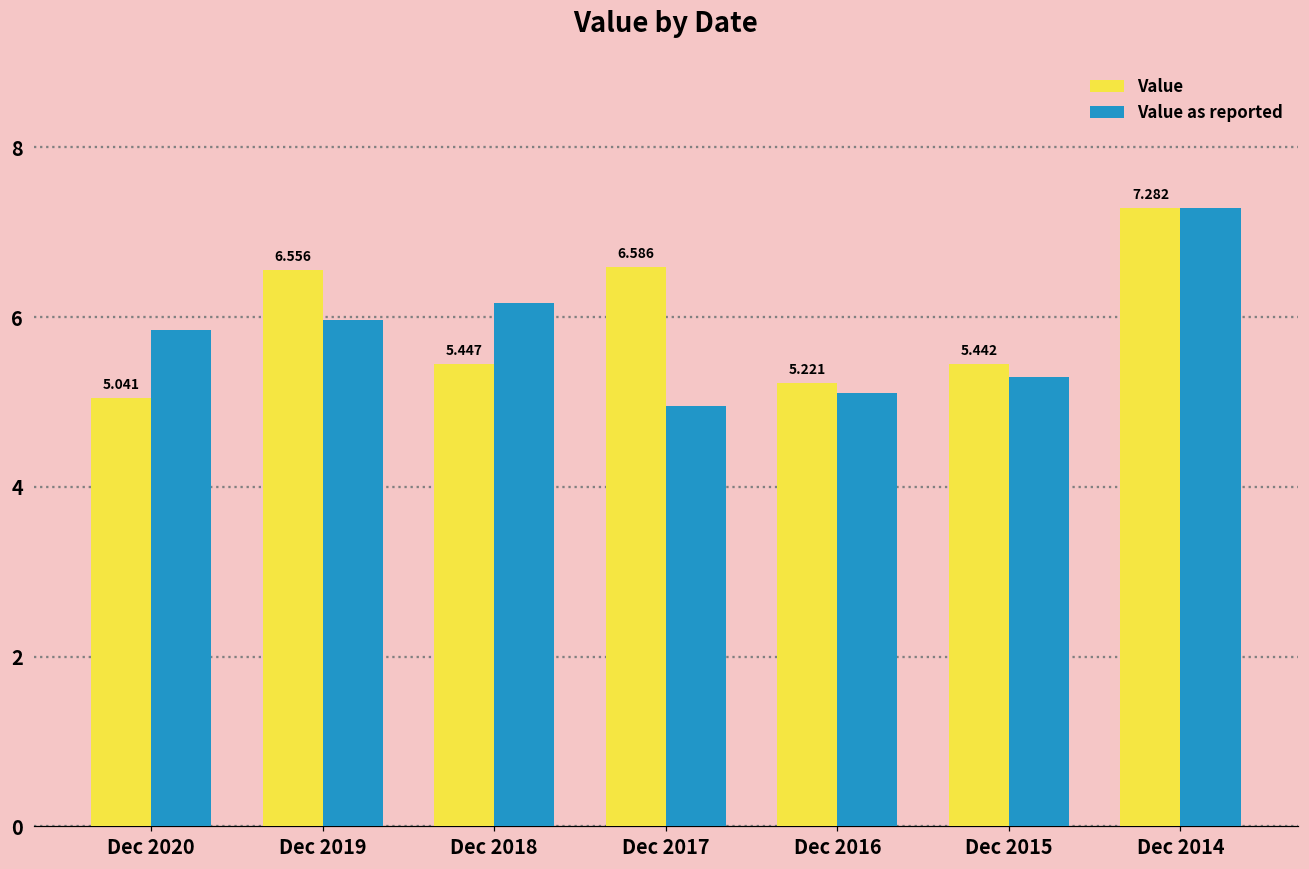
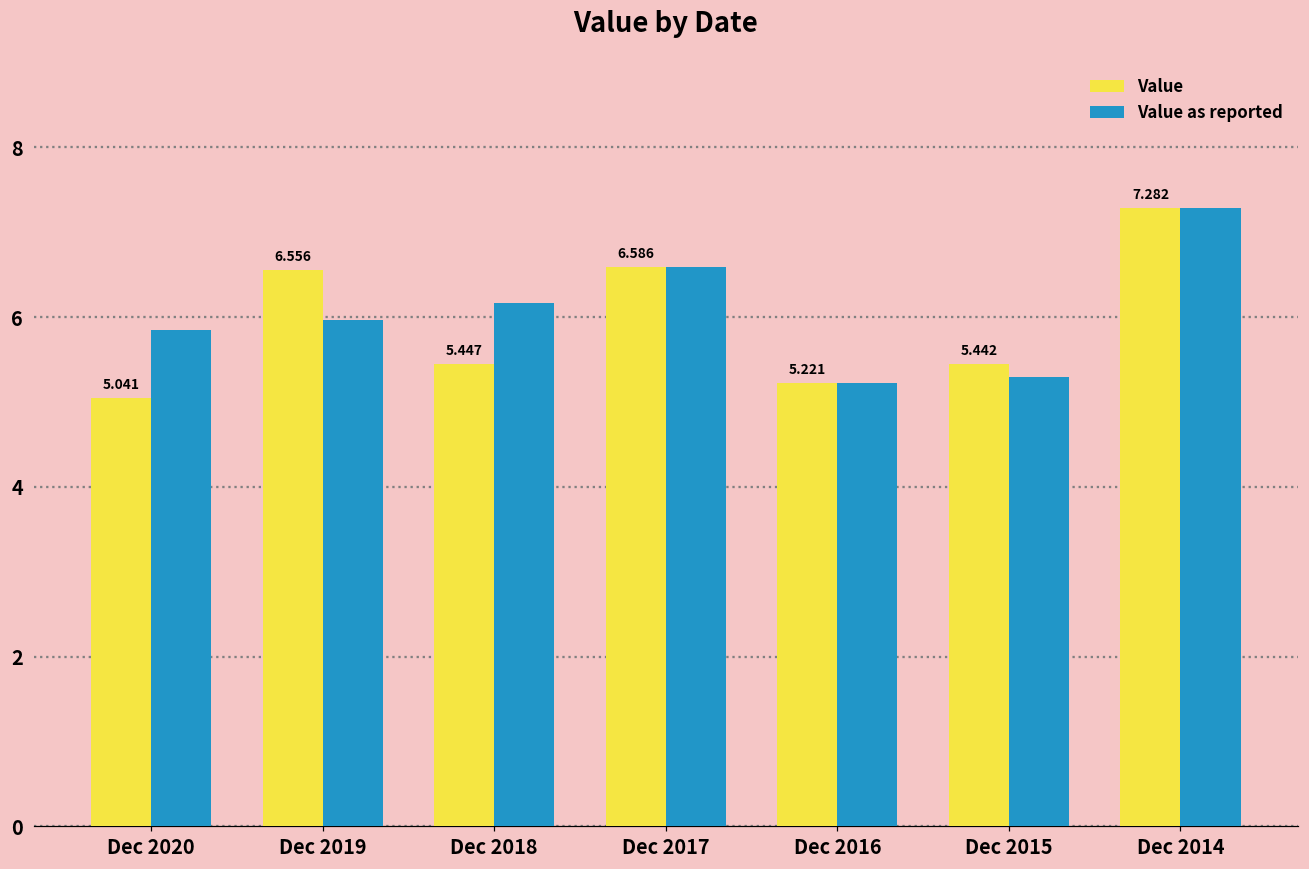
  {
    "Value": {
      "Dec 2020": 5.041,
      "Dec 2019": 6.556,
      "Dec 2018": 5.447,
      "Dec 2017": 6.586,
      "Dec 2016": 5.221,
      "Dec 2015": 5.442,
      "Dec 2014": 7.282
    },
    "Value as reported": {
      "Dec 2020": 5.8,
      "Dec 2019": 6.0,
      "Dec 2018": 6.2,
-     "Dec 2017": 5.0,
-     "Dec 2016": 5.1,
+     "Dec 2017": 6.6,
+     "Dec 2016": 5.2,
      "Dec 2015": 5.3,
      "Dec 2014": 7.3
    }
  }
